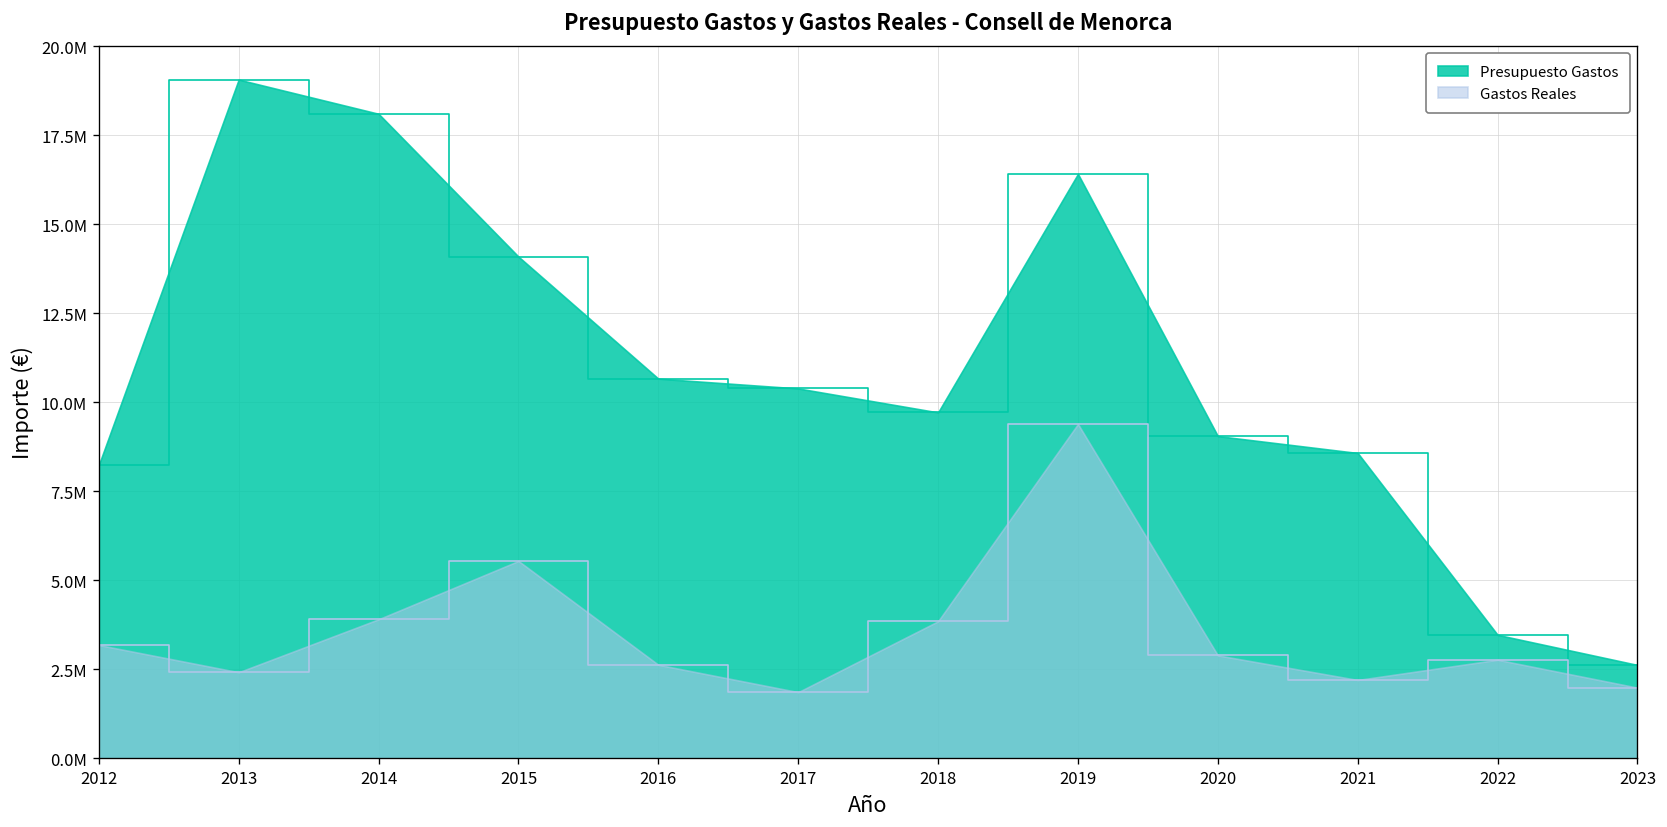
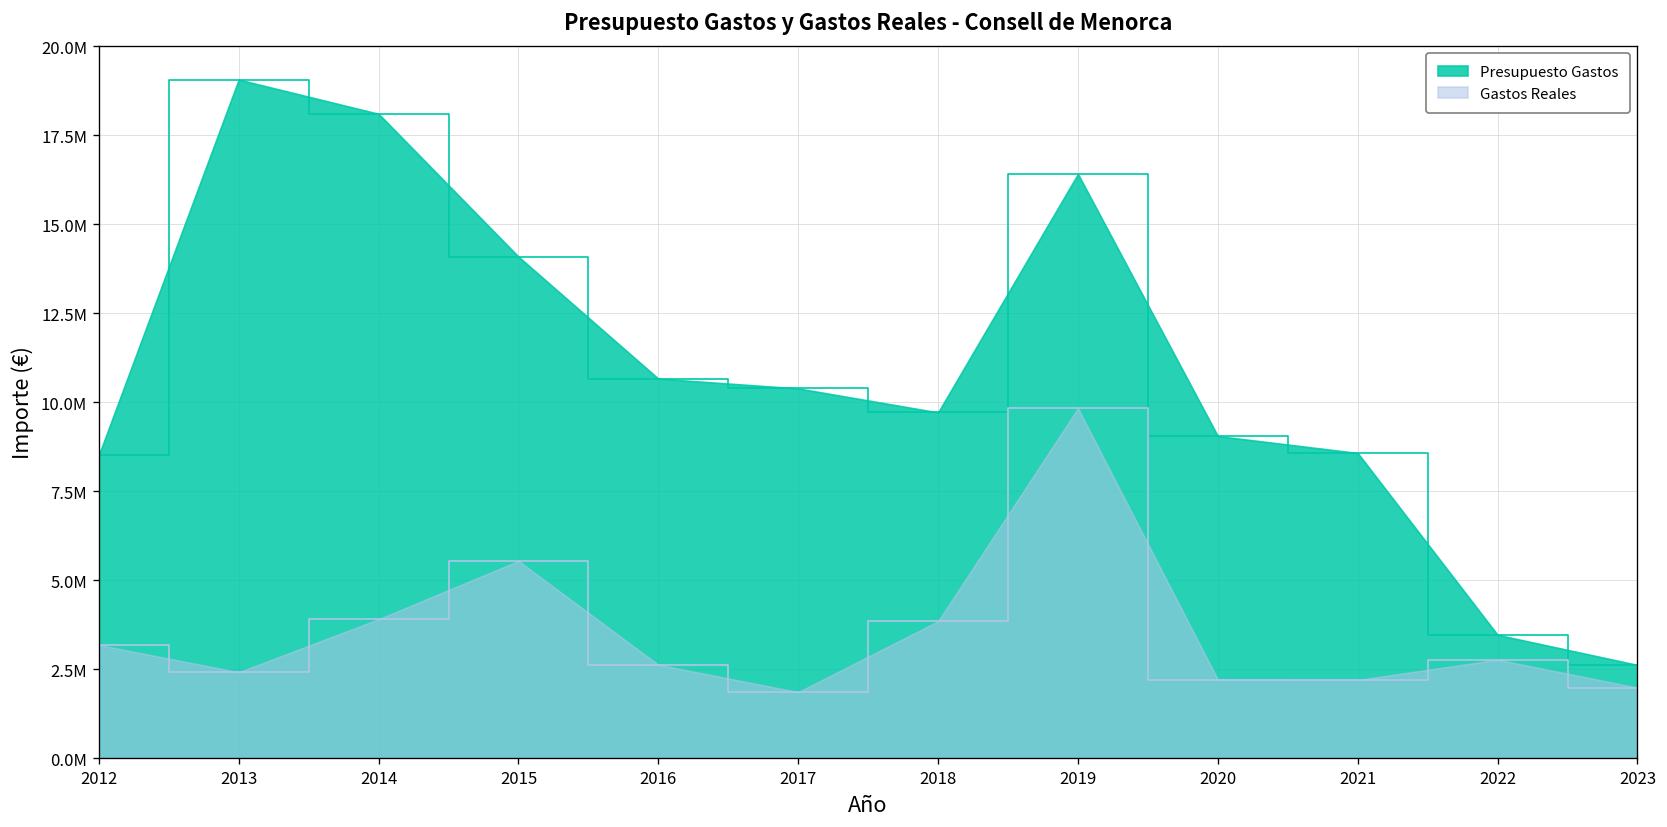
  {
    "Presupuesto Gastos": {
-     "2012": 8200000,
+     "2012": 8500000,
      "2013": 19100000,
      "2014": 18100000,
      "2015": 14100000,
      "2016": 10700000,
      "2017": 10400000,
      "2018": 9700000,
      "2019": 16400000,
      "2020": 9000000,
      "2021": 8600000,
      "2022": 3500000,
      "2023": 2600000
    },
    "Gastos Reales": {
      "2012": 3200000,
      "2013": 2400000,
      "2014": 3900000,
      "2015": 5500000,
      "2016": 2600000,
      "2017": 1900000,
      "2018": 3800000,
-     "2019": 9400000,
-     "2020": 2900000,
+     "2019": 9800000,
+     "2020": 2200000,
      "2021": 2200000,
      "2022": 2800000,
      "2023": 2000000
    }
  }
